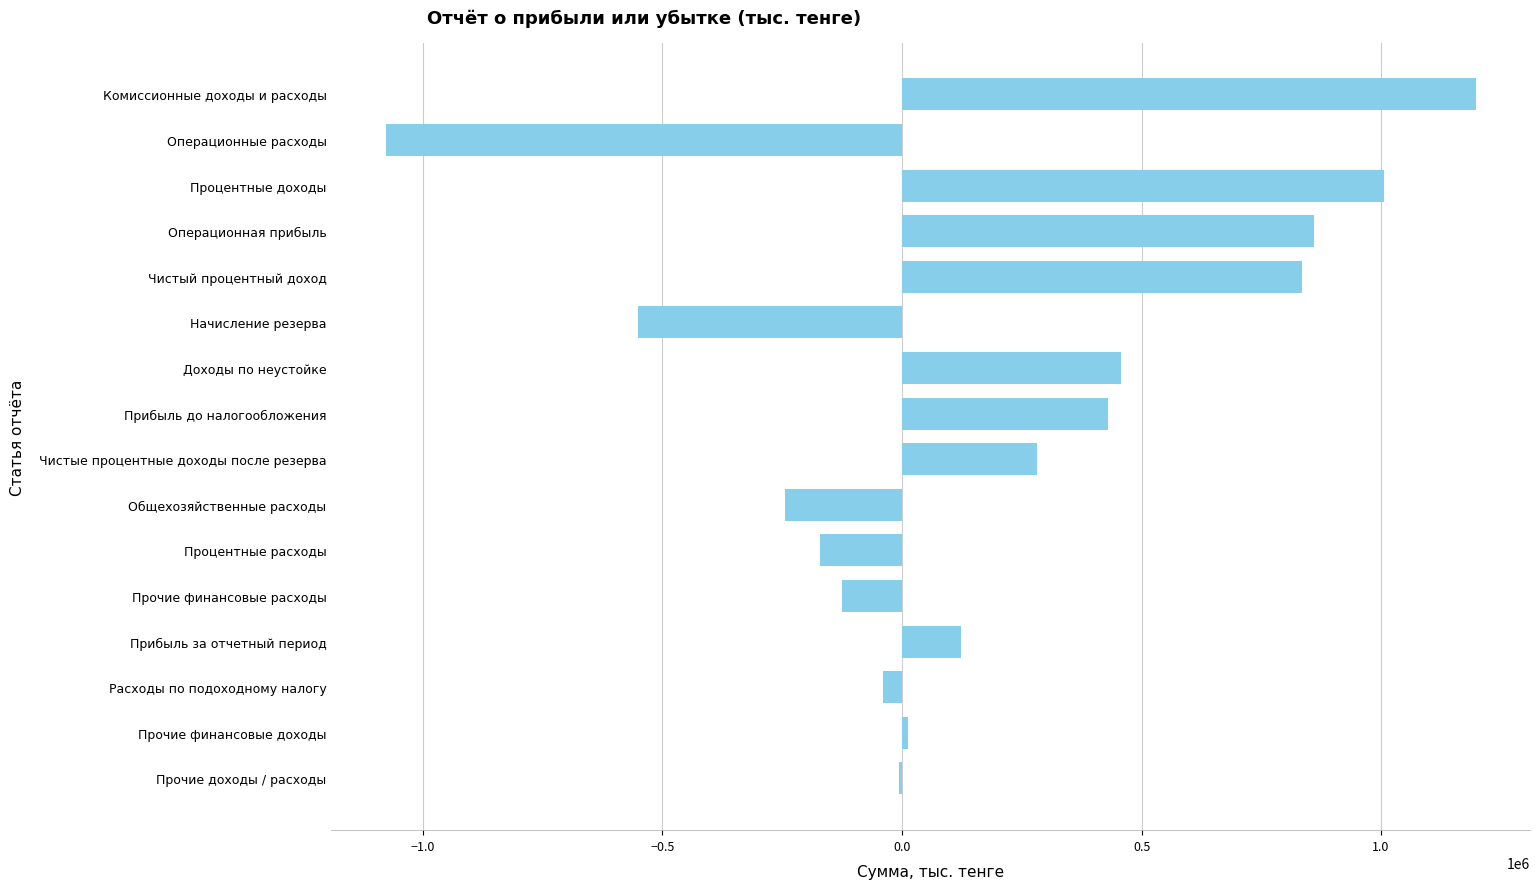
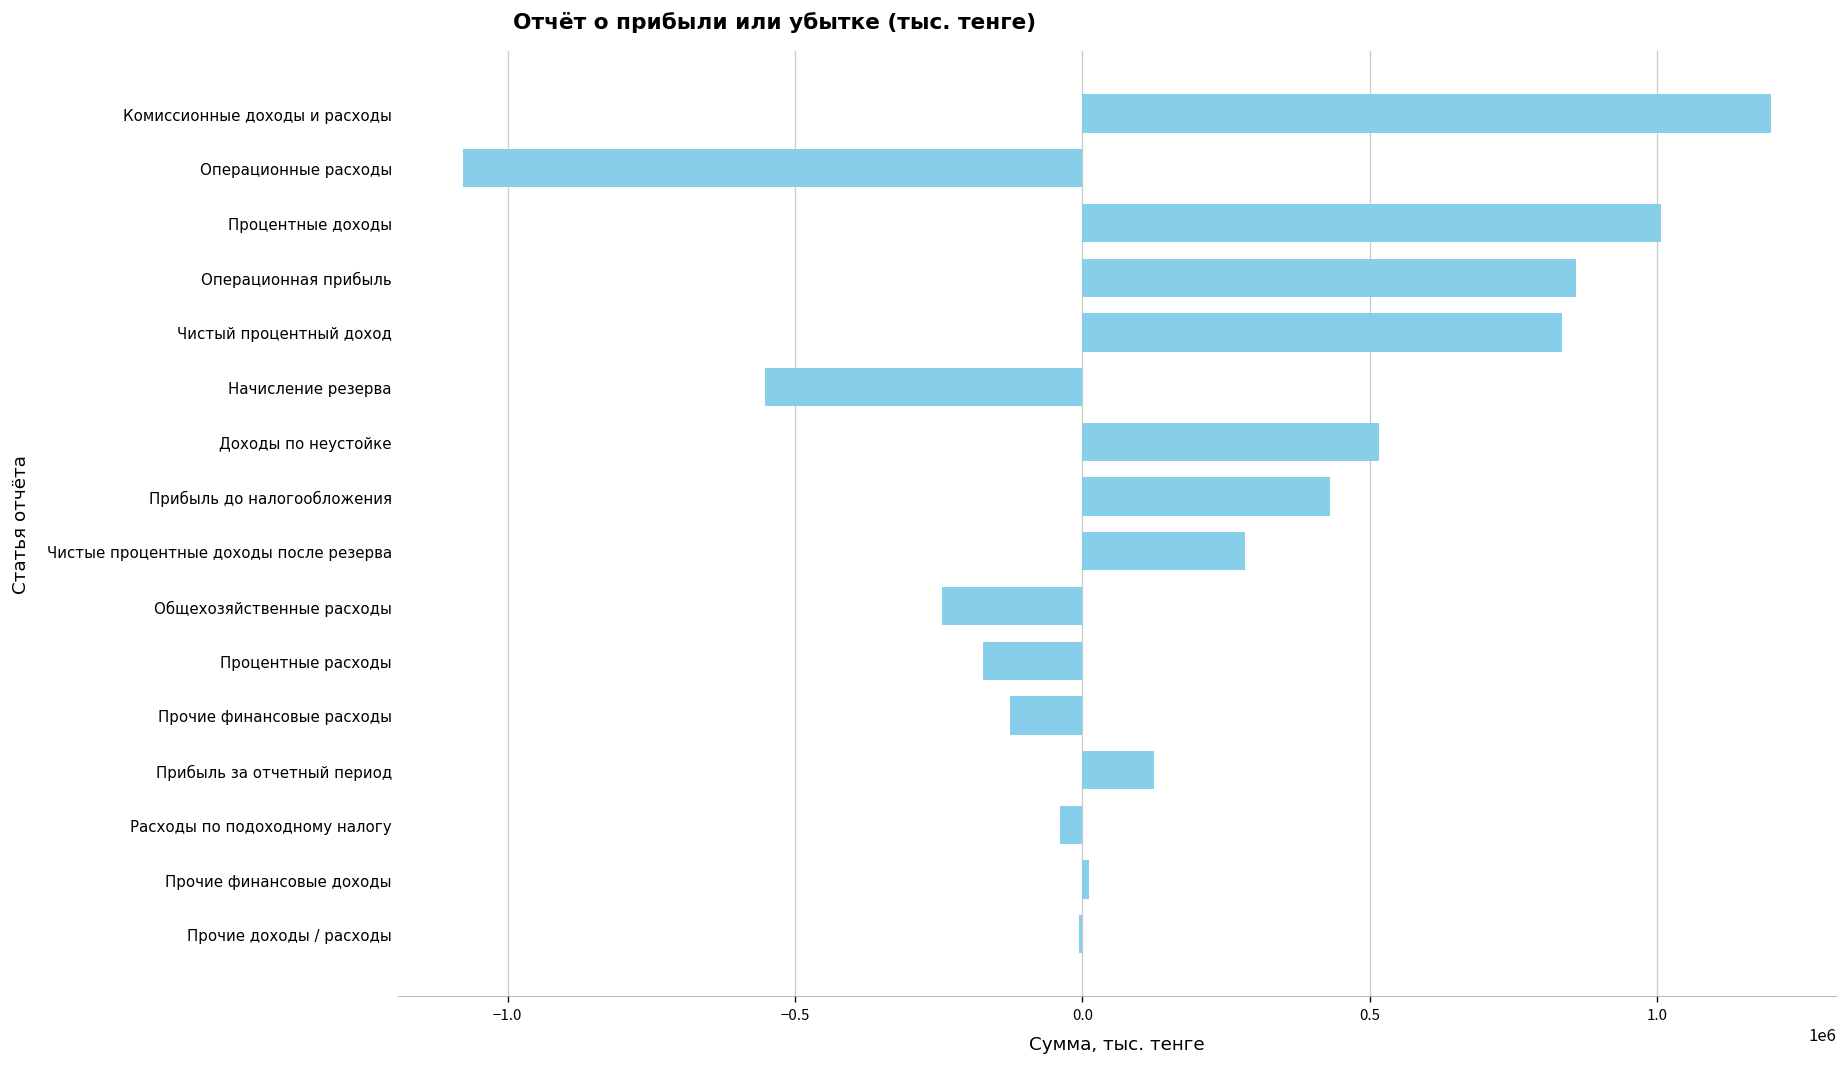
  {
    "Комиссионные доходы и расходы": 1200000,
    "Операционные расходы": -1080000,
    "Процентные доходы": 1010000,
    "Операционная прибыль": 860000,
    "Чистый процентный доход": 830000,
    "Начисление резерва": -550000,
-   "Доходы по неустойке": 460000,
+   "Доходы по неустойке": 520000,
    "Прибыль до налогообложения": 430000,
    "Чистые процентные доходы после резерва": 280000,
    "Общехозяйственные расходы": -240000,
    "Процентные расходы": -170000,
    "Прочие финансовые расходы": -130000,
    "Прибыль за отчетный период": 120000,
    "Расходы по подоходному налогу": -40000,
    "Прочие финансовые доходы": 10000,
    "Прочие доходы / расходы": -10000
  }
